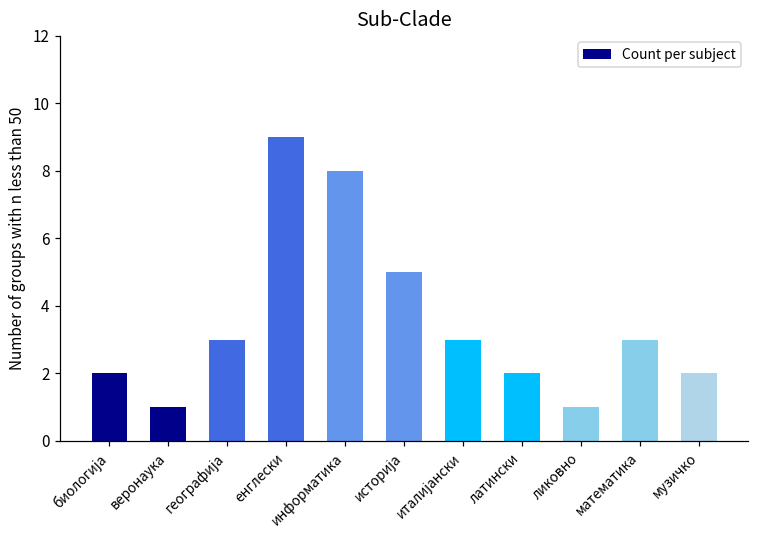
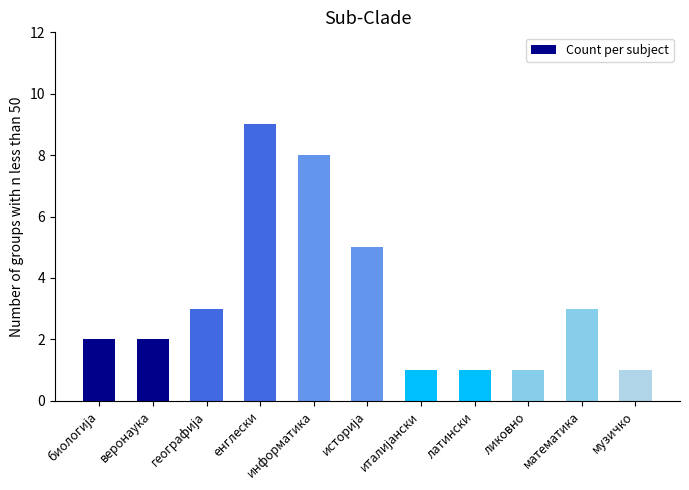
  {
    "биологија": 2,
-   "веронаука": 1,
+   "веронаука": 2,
    "географија": 3,
    "енглески": 9,
    "информатика": 8,
    "историја": 5,
-   "италијански": 3,
-   "латински": 2,
+   "италијански": 1,
+   "латински": 1,
    "ликовно": 1,
    "математика": 3,
-   "музичко": 2
+   "музичко": 1
  }
